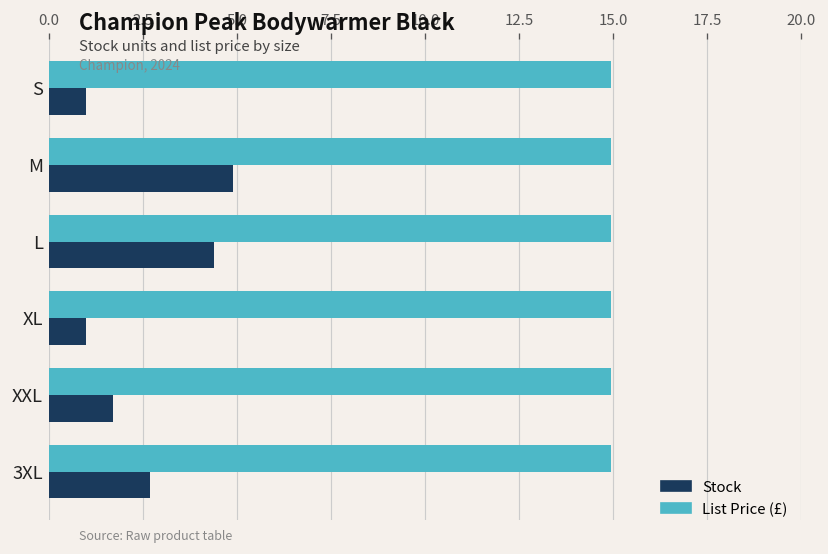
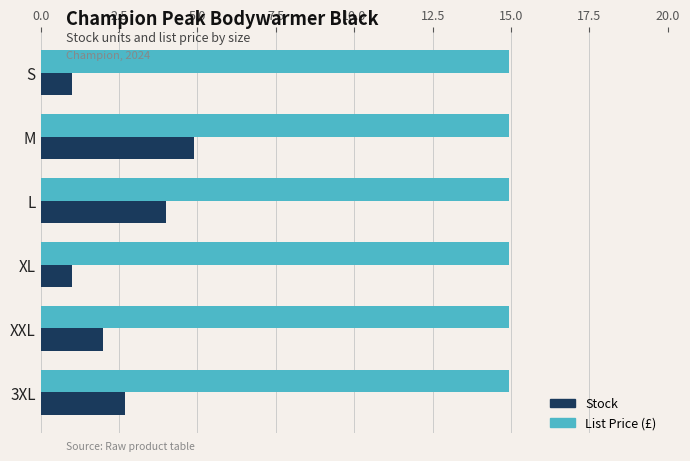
  {
    "Stock": {
      "S": 1.0,
      "M": 4.9,
-     "L": 4.4,
+     "L": 4.0,
      "XL": 1.0,
-     "XXL": 1.7,
+     "XXL": 2.0,
      "3XL": 2.7
    }
  }
